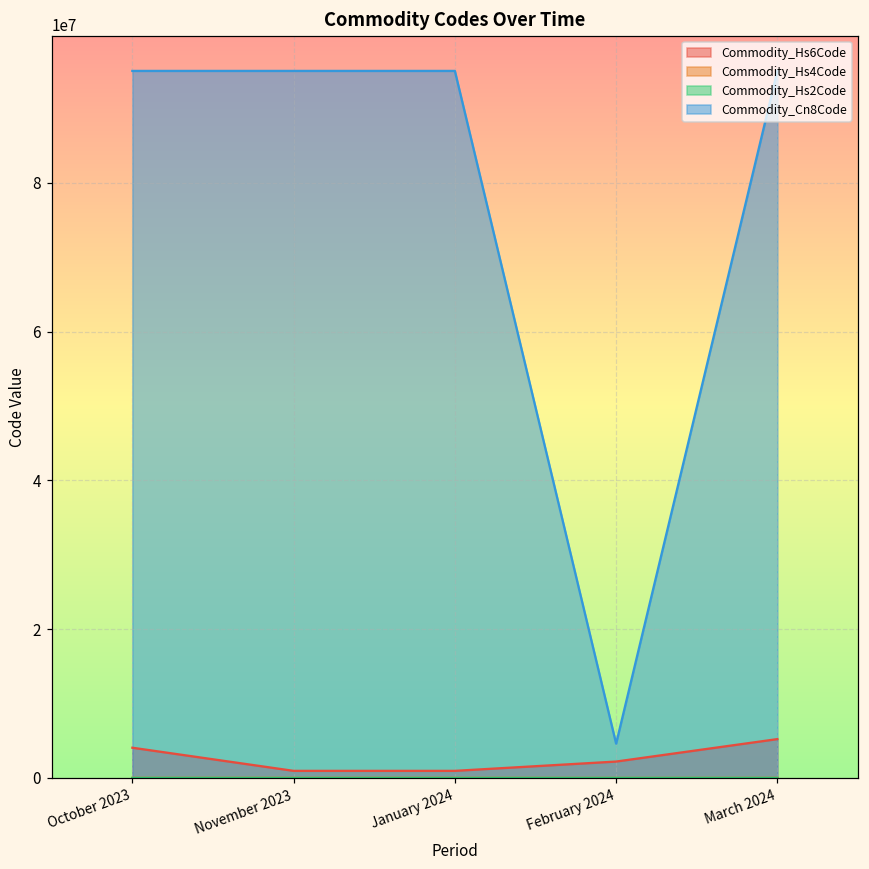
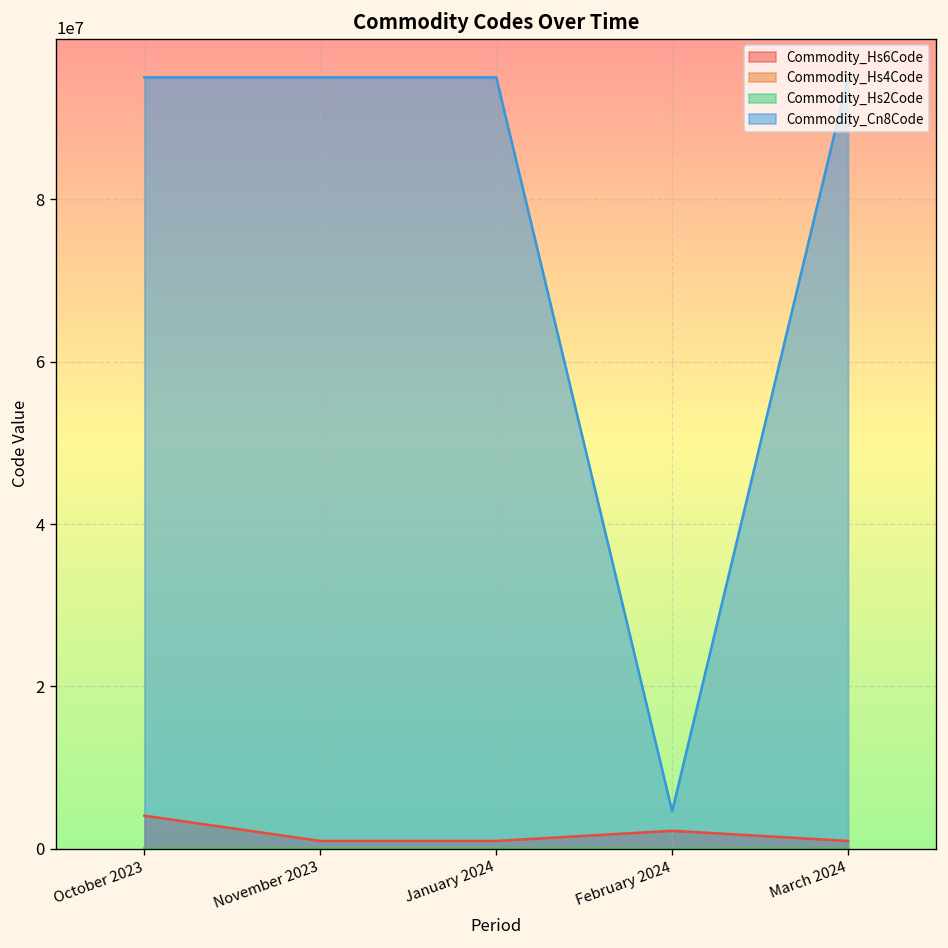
  {
    "Commodity_Hs6Code": {
      "October 2023": 4000000,
      "November 2023": 1000000,
      "January 2024": 1000000,
      "February 2024": 2000000,
-     "March 2024": 5000000
+     "March 2024": 1000000
    },
    "Commodity_Hs2Code": {
      "October 2023": 0,
      "November 2023": 0,
      "January 2024": 0,
      "February 2024": 0,
      "March 2024": 0
    },
    "Commodity_Cn8Code": {
      "October 2023": 95000000,
      "November 2023": 95000000,
      "January 2024": 95000000,
      "February 2024": 5000000
    }
  }
